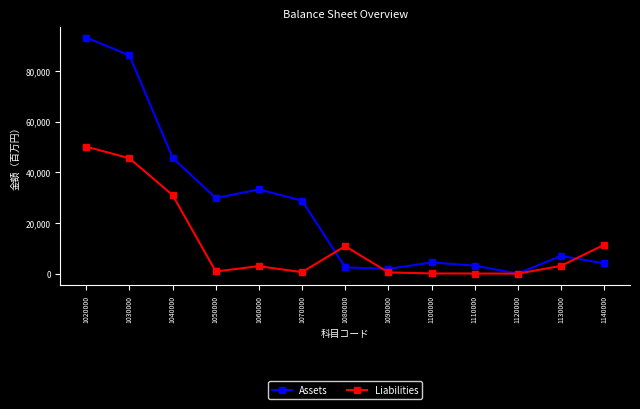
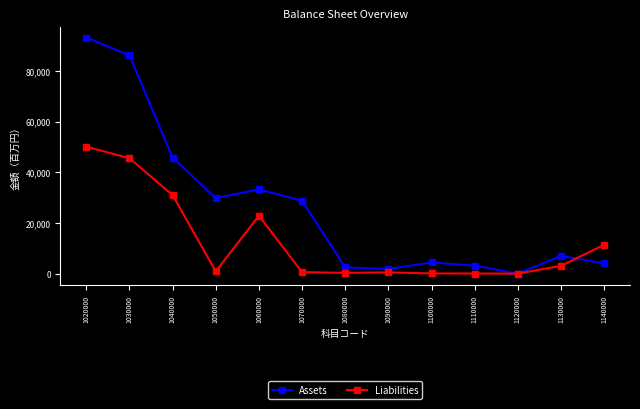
  {
    "Assets": {
      "1020000": "93,000",
      "1030000": "86,000",
      "1040000": "46,000",
      "1050000": "30,000",
      "1060000": "33,000",
      "1070000": "29,000",
      "1080000": "2,000",
      "1090000": "2,000",
      "1100000": "4,000",
      "1110000": "3,000",
      "1130000": "7,000",
      "1140000": "4,000"
    },
    "Liabilities": {
      "1020000": "50,000",
      "1030000": "46,000",
      "1040000": "31,000",
      "1050000": "1,000",
-     "1060000": "3,000",
+     "1060000": "23,000",
      "1070000": "1,000",
-     "1080000": "11,000",
+     "1080000": "0",
      "1090000": "1,000",
      "1100000": "0",
      "1110000": "0",
      "1130000": "3,000",
      "1140000": "11,000"
    }
  }
